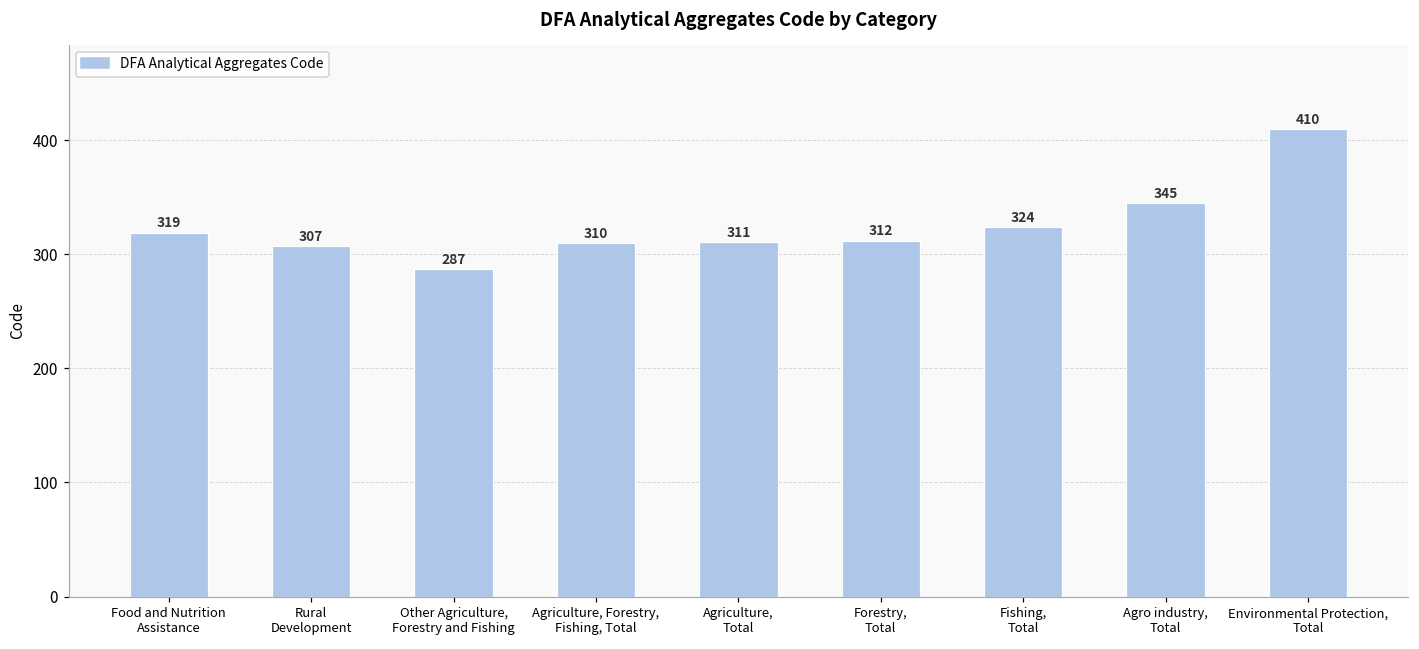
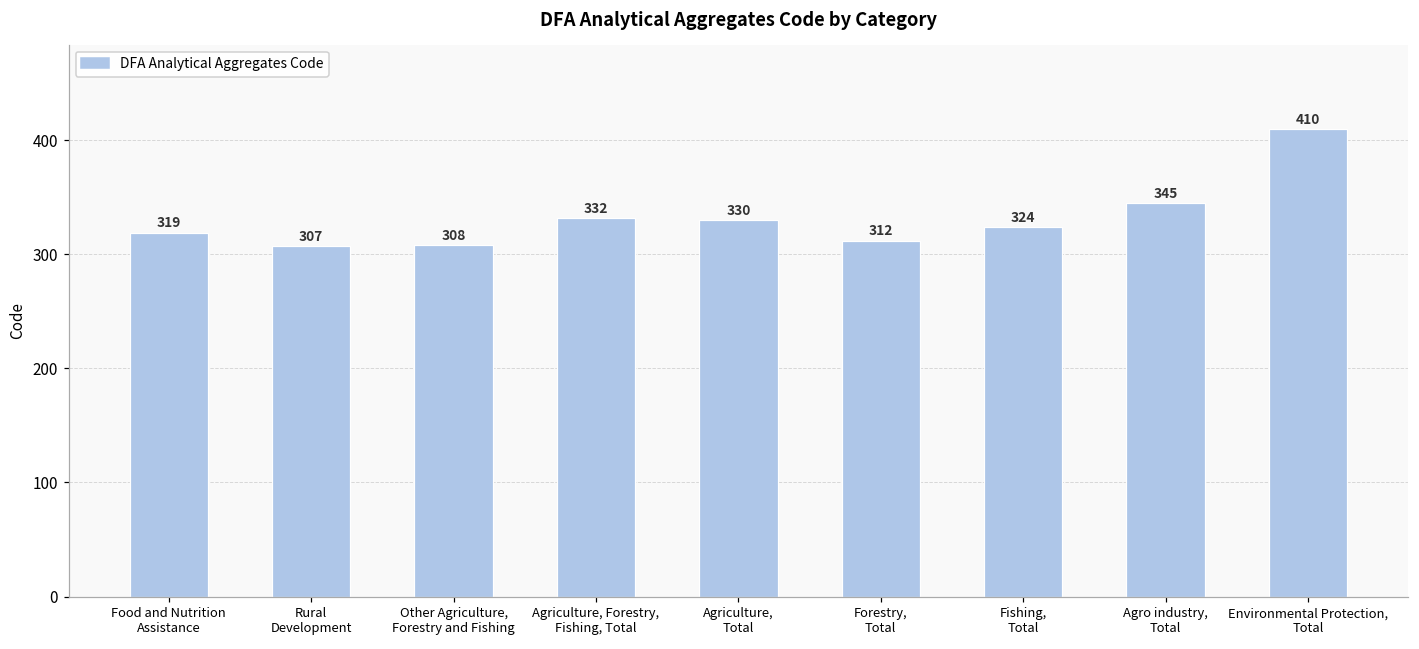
  {
    "Food and Nutrition Assistance": 319,
    "Rural Development": 307,
-   "Other Agriculture, Forestry and Fishing": 287,
-   "Agriculture, Forestry, Fishing, Total": 310,
-   "Agriculture, Total": 311,
+   "Other Agriculture, Forestry and Fishing": 308,
+   "Agriculture, Forestry, Fishing, Total": 332,
+   "Agriculture, Total": 330,
    "Forestry, Total": 312,
    "Fishing, Total": 324,
    "Agro industry, Total": 345,
    "Environmental Protection, Total": 410
  }
